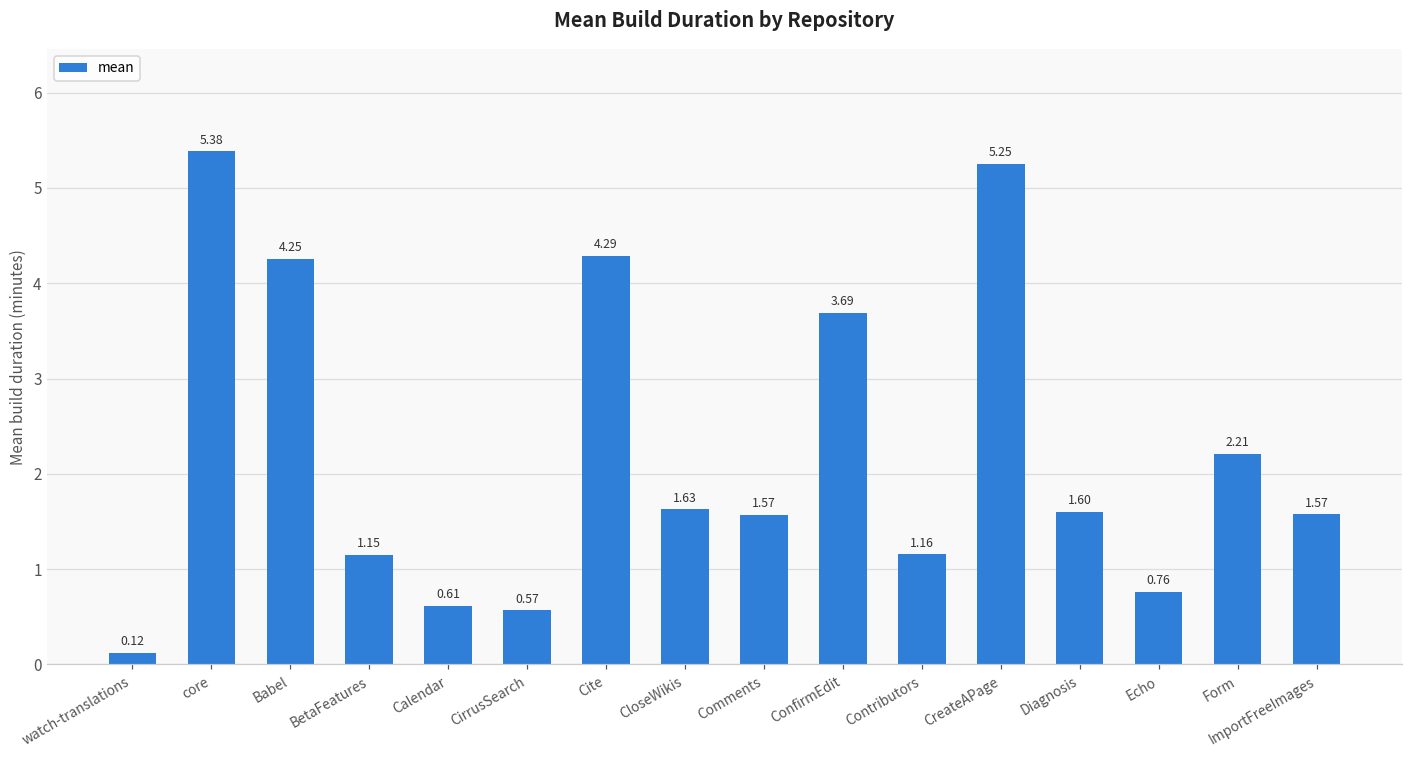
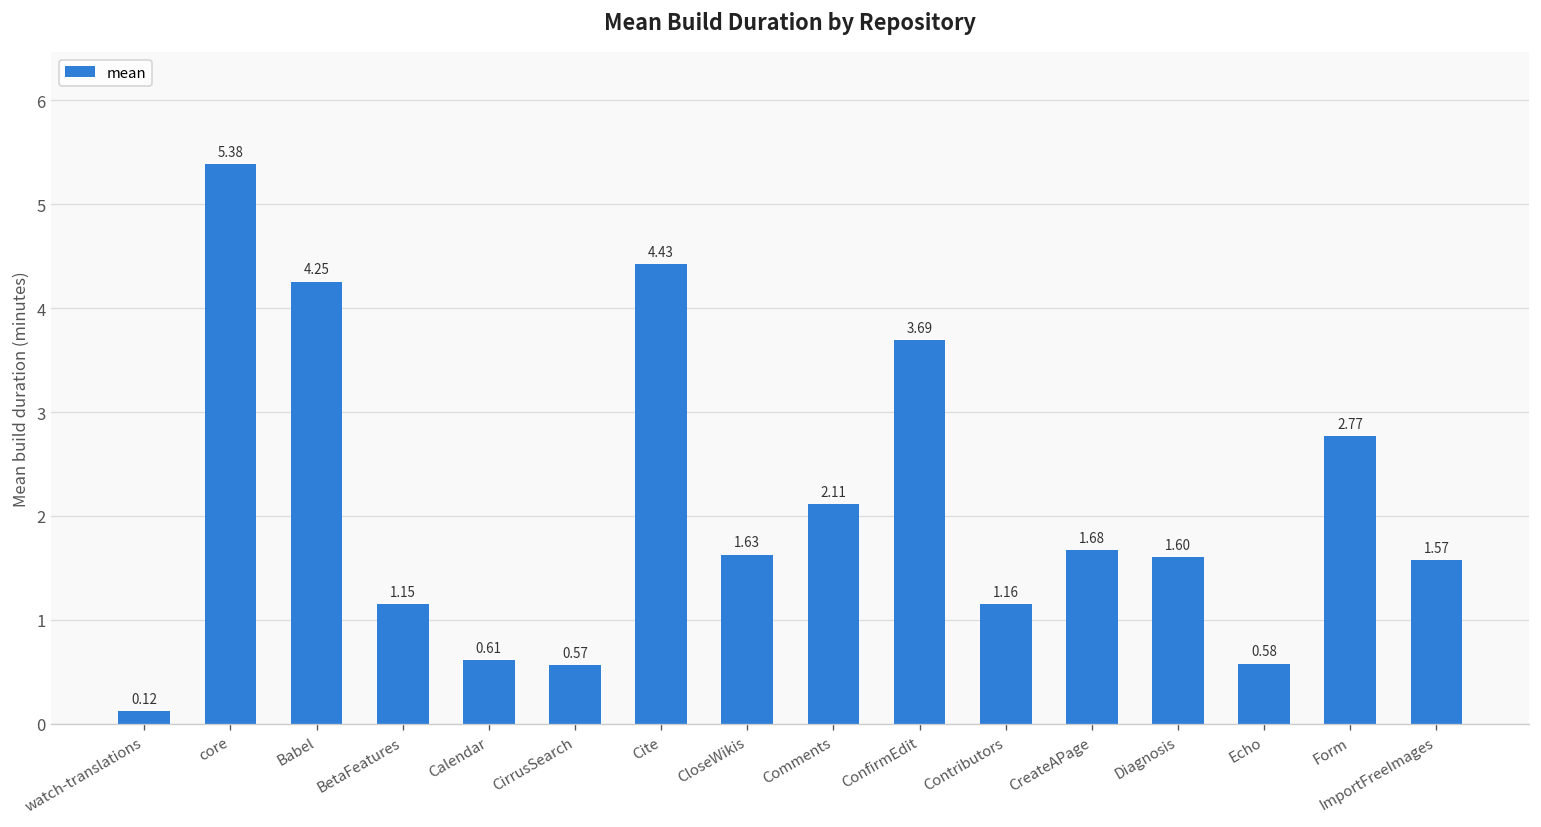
  {
    "watch-translations": 0.12,
    "core": 5.38,
    "Babel": 4.25,
    "BetaFeatures": 1.15,
    "Calendar": 0.61,
    "CirrusSearch": 0.57,
-   "Cite": 4.29,
+   "Cite": 4.43,
    "CloseWikis": 1.63,
-   "Comments": 1.57,
+   "Comments": 2.11,
    "ConfirmEdit": 3.69,
    "Contributors": 1.16,
-   "CreateAPage": 5.25,
+   "CreateAPage": 1.68,
    "Diagnosis": 1.60,
-   "Echo": 0.76,
-   "Form": 2.21,
+   "Echo": 0.58,
+   "Form": 2.77,
    "ImportFreeImages": 1.57
  }
